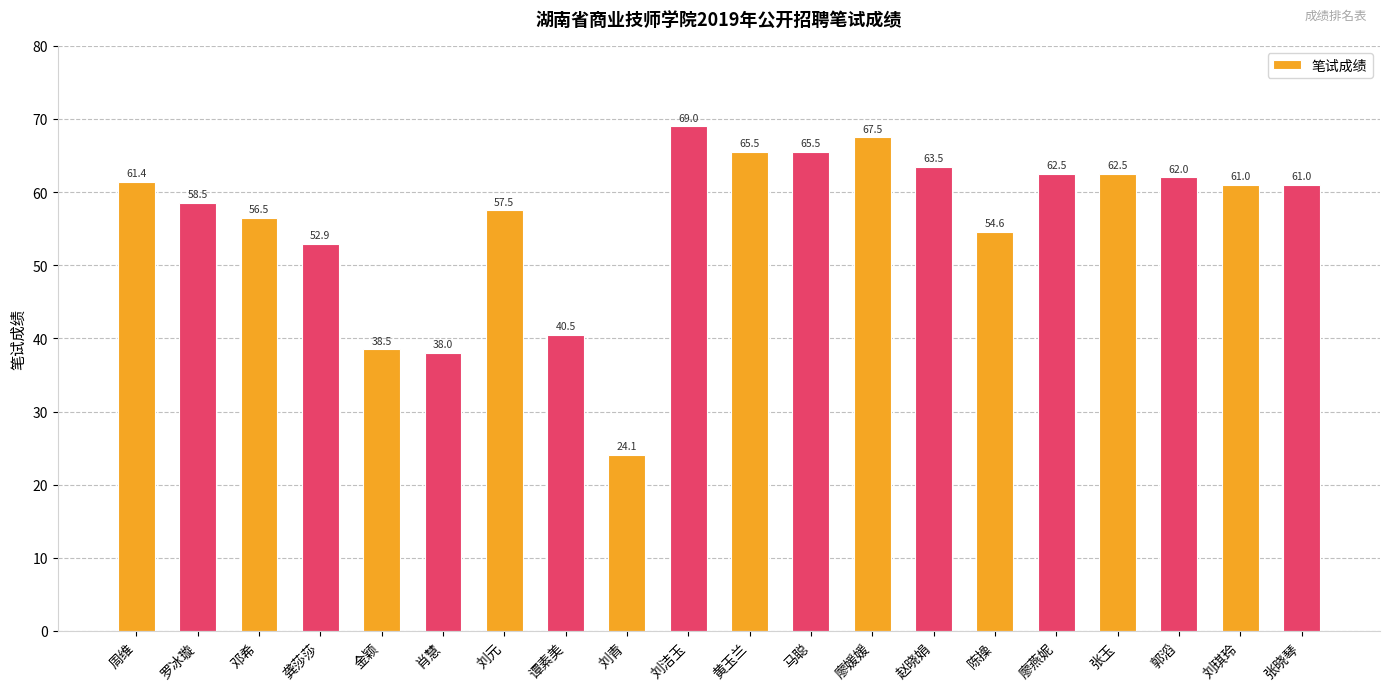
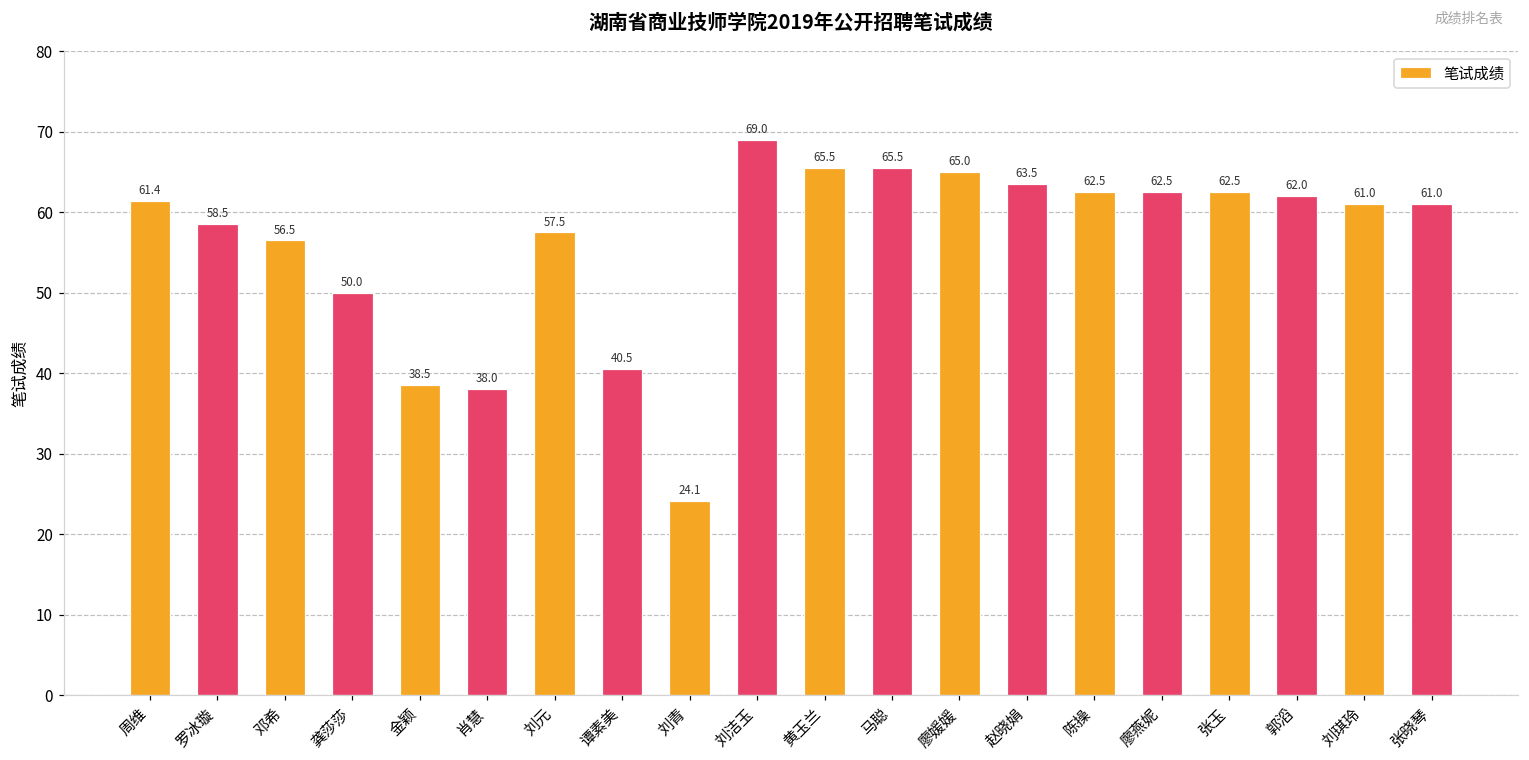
  {
    "周维": 61.4,
    "罗冰璇": 58.5,
    "邓希": 56.5,
-   "龚莎莎": 52.9,
+   "龚莎莎": 50.0,
    "金颖": 38.5,
    "肖慧": 38.0,
    "刘元": 57.5,
    "谭素美": 40.5,
    "刘青": 24.1,
    "刘洁玉": 69.0,
    "黄玉兰": 65.5,
    "马聪": 65.5,
-   "廖媛媛": 67.5,
+   "廖媛媛": 65.0,
    "赵晓娟": 63.5,
-   "陈操": 54.6,
+   "陈操": 62.5,
    "廖燕妮": 62.5,
    "张玉": 62.5,
    "郭滔": 62.0,
    "刘琪玲": 61.0,
    "张晓琴": 61.0
  }
